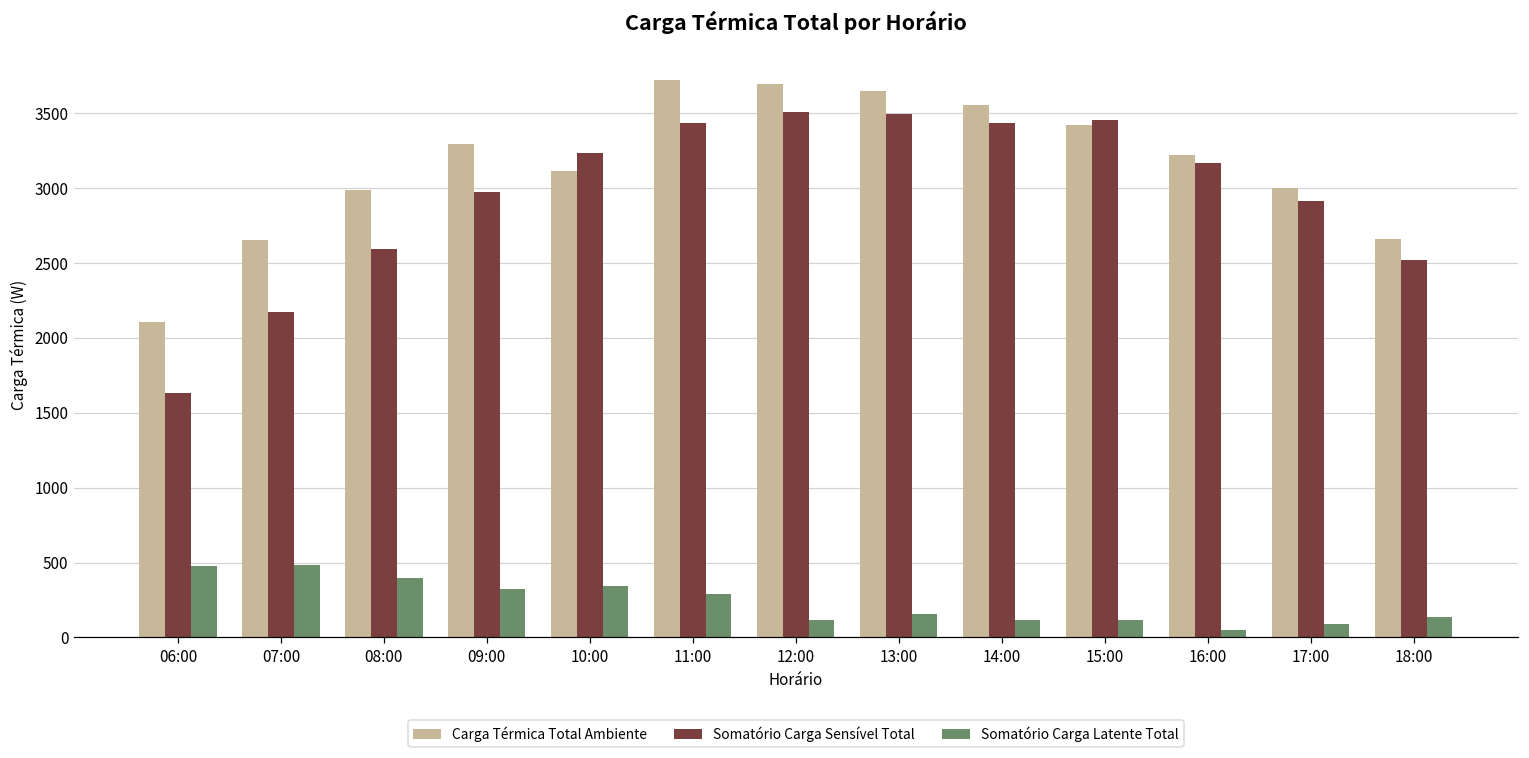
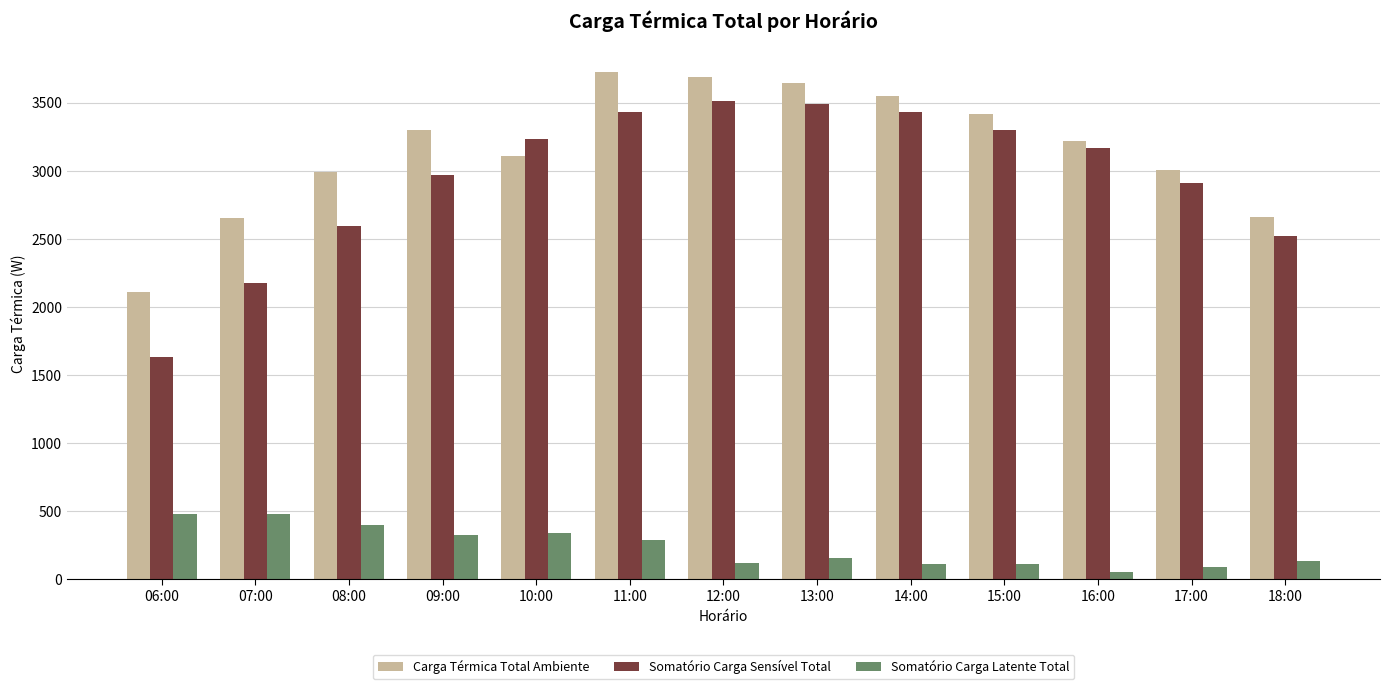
  {
    "Carga Térmica Total Ambiente": {
      "06:00": 2110,
      "07:00": 2660,
      "08:00": 2990,
      "09:00": 3300,
      "10:00": 3110,
      "11:00": 3720,
      "12:00": 3690,
      "13:00": 3650,
      "14:00": 3550,
      "15:00": 3420,
      "16:00": 3220,
      "17:00": 3000,
      "18:00": 2660
    },
    "Somatório Carga Sensível Total": {
      "06:00": 1630,
      "07:00": 2170,
      "08:00": 2590,
      "09:00": 2970,
      "10:00": 3230,
      "11:00": 3430,
      "12:00": 3510,
      "13:00": 3490,
      "14:00": 3440,
-     "15:00": 3450,
+     "15:00": 3300,
      "16:00": 3170,
      "17:00": 2910,
      "18:00": 2520
    },
    "Somatório Carga Latente Total": {
      "06:00": 480,
      "07:00": 480,
      "08:00": 400,
      "09:00": 320,
      "10:00": 340,
      "11:00": 290,
      "12:00": 120,
      "13:00": 150,
      "14:00": 120,
      "15:00": 120,
      "16:00": 50,
      "17:00": 90,
      "18:00": 140
    }
  }
